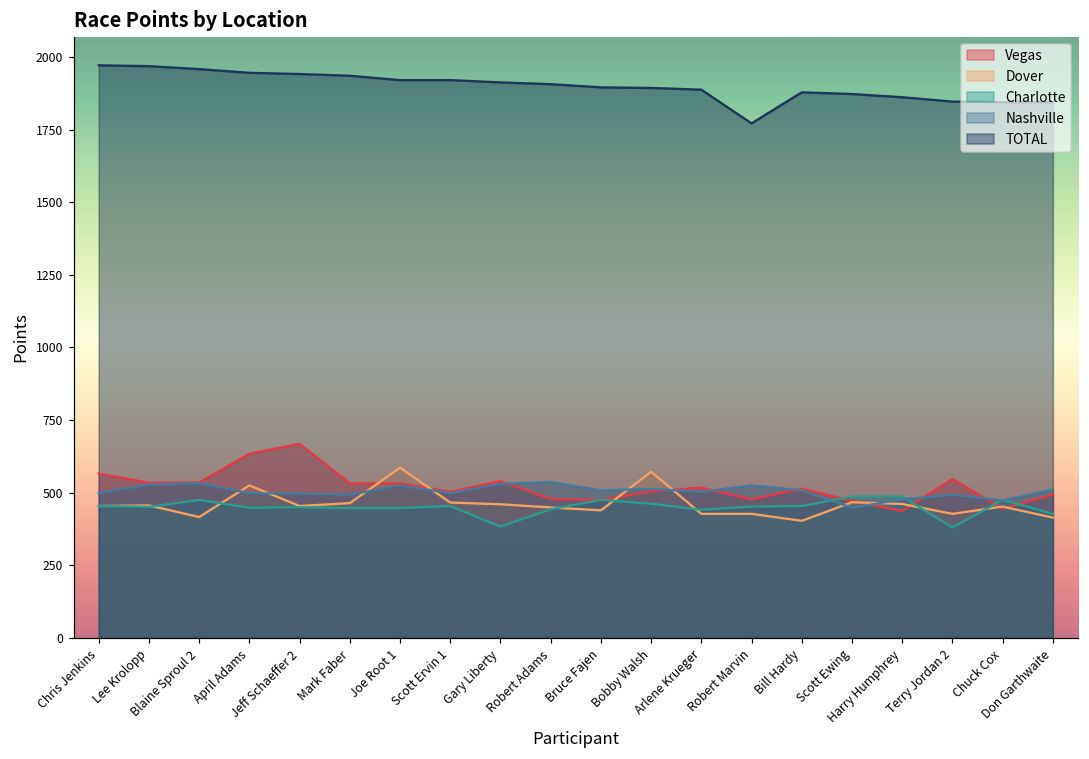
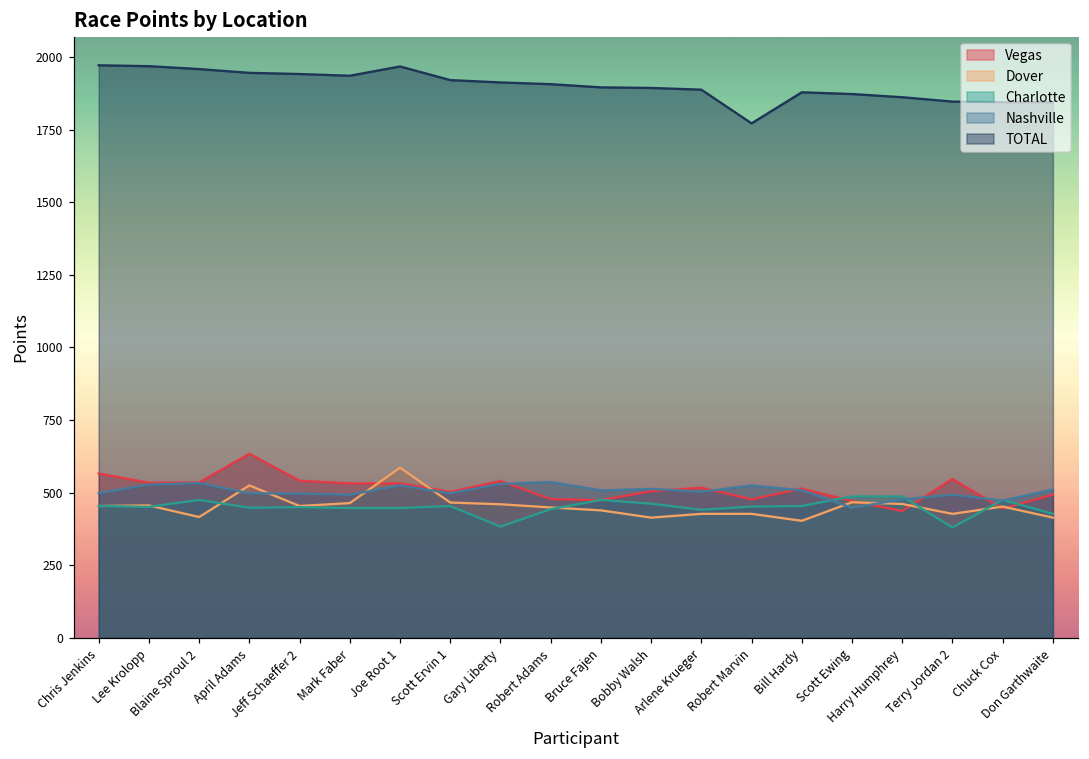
  {
    "Vegas": {
      "Chris Jenkins": 570,
      "April Adams": 630,
-     "Jeff Schaeffer 2": 670,
+     "Jeff Schaeffer 2": 540,
      "Mark Faber": 530,
      "Gary Liberty": 540,
      "Robert Adams": 480,
      "Arlene Krueger": 520,
      "Robert Marvin": 480,
      "Harry Humphrey": 440,
      "Terry Jordan 2": 550,
      "Don Garthwaite": 490
    },
    "Dover": {
      "Blaine Sproul 2": 420,
      "April Adams": 530,
      "Mark Faber": 460,
      "Joe Root 1": 590,
      "Scott Ervin 1": 470,
      "Gary Liberty": 460,
      "Bruce Fajen": 440,
-     "Bobby Walsh": 570,
+     "Bobby Walsh": 410,
      "Arlene Krueger": 430,
      "Robert Marvin": 430,
      "Bill Hardy": 400,
      "Harry Humphrey": 460,
      "Terry Jordan 2": 430,
      "Don Garthwaite": 410
    },
    "TOTAL": {
      "Chris Jenkins": 1970,
      "Lee Krolopp": 1970,
      "Blaine Sproul 2": 1960,
      "April Adams": 1950,
      "Jeff Schaeffer 2": 1940,
      "Mark Faber": 1940,
-     "Joe Root 1": 1920,
+     "Joe Root 1": 1970,
      "Scott Ervin 1": 1920,
      "Gary Liberty": 1910,
      "Robert Adams": 1910,
      "Bruce Fajen": 1900,
      "Bobby Walsh": 1890,
      "Arlene Krueger": 1890,
      "Robert Marvin": 1770,
      "Bill Hardy": 1880,
      "Scott Ewing": 1870,
      "Harry Humphrey": 1860,
      "Terry Jordan 2": 1850
    }
  }
